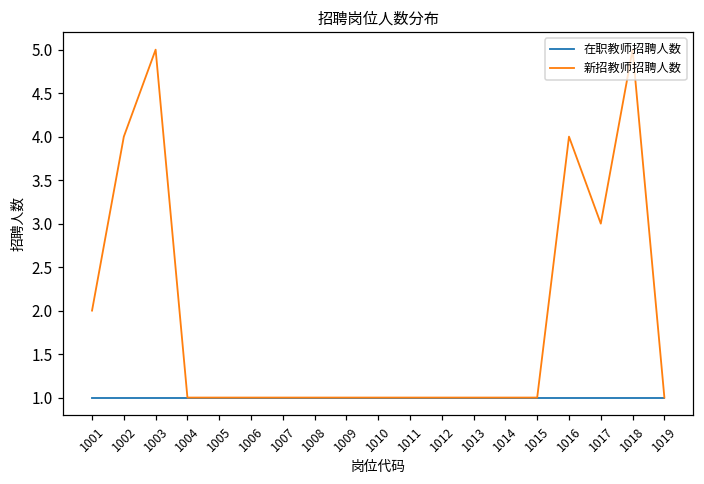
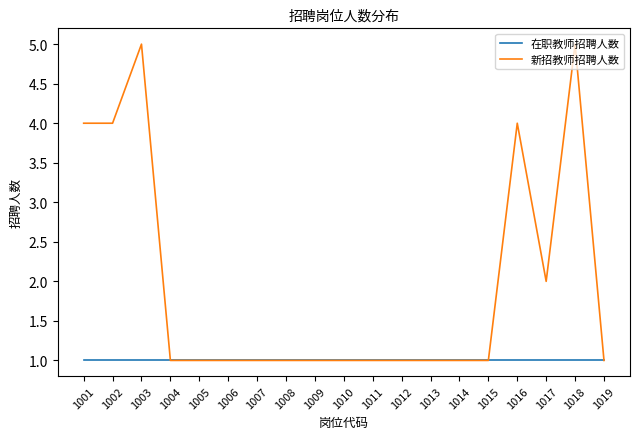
  {
    "在职教师招聘人数": {
      "1001": 1,
      "1002": 1,
      "1003": 1,
      "1016": 1,
      "1017": 1,
      "1018": 1
    },
    "新招教师招聘人数": {
-     "1001": 2,
+     "1001": 4,
      "1002": 4,
      "1003": 5,
      "1016": 4,
-     "1017": 3
+     "1017": 2
    }
  }
